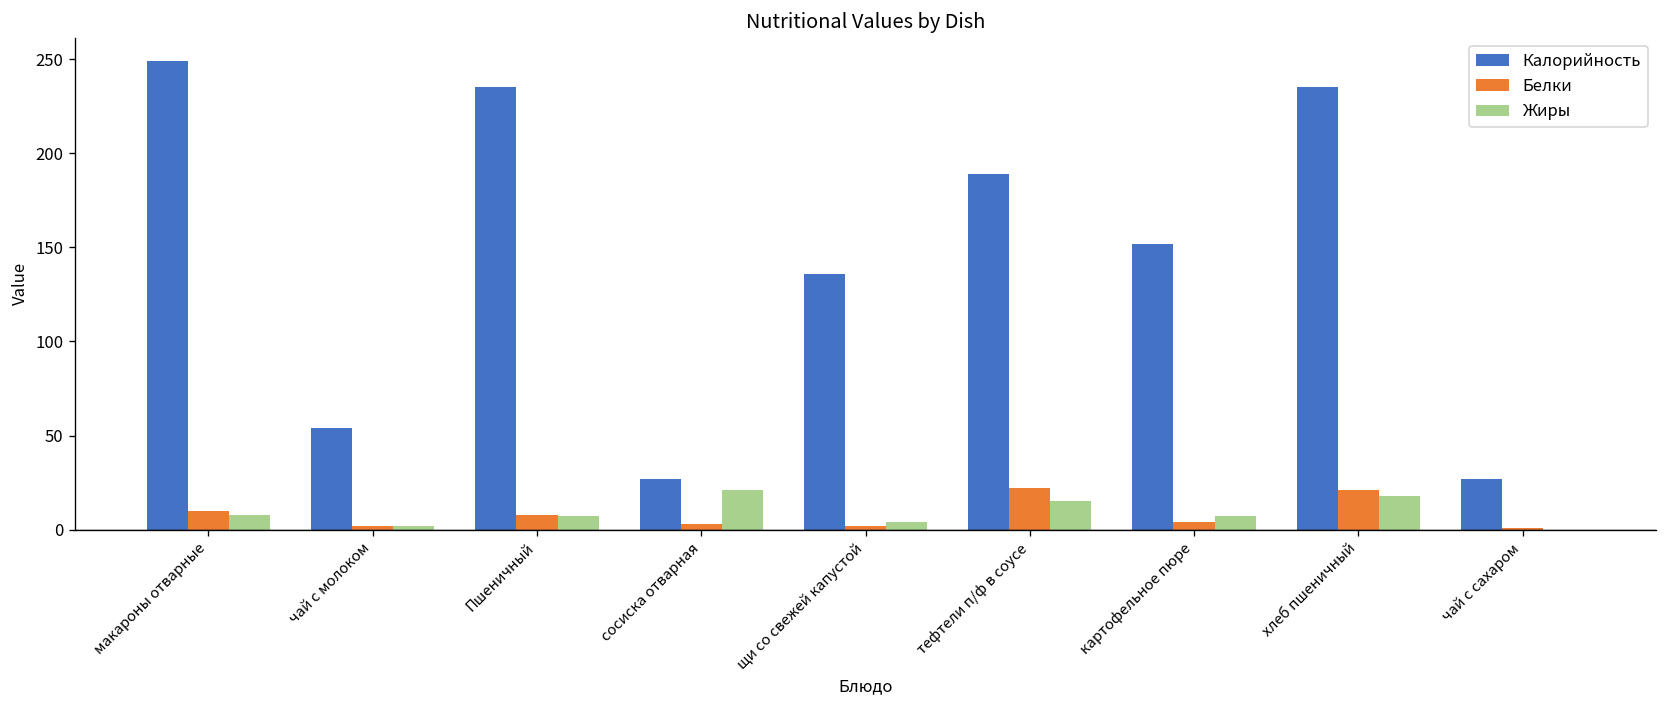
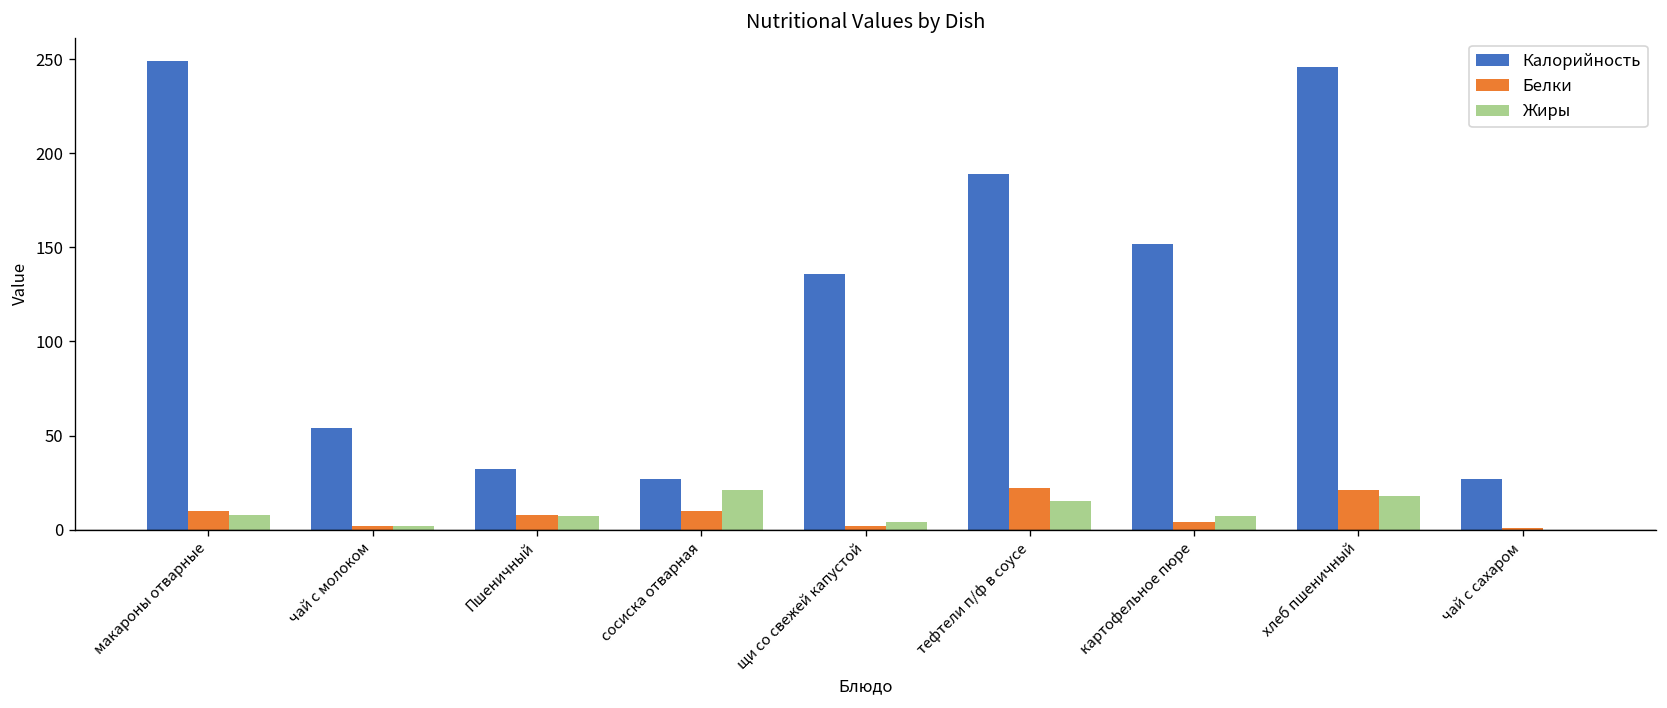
  {
    "Калорийность": {
      "макароны отварные": 249,
      "чай с молоком": 54,
-     "Пшеничный": 235,
+     "Пшеничный": 32,
      "сосиска отварная": 27,
      "щи со свежей капустой": 136,
      "тефтели п/ф в соусе": 189,
      "картофельное пюре": 152,
-     "хлеб пшеничный": 235,
+     "хлеб пшеничный": 246,
      "чай с сахаром": 27
    },
    "Белки": {
      "макароны отварные": 10,
      "чай с молоком": 2,
      "Пшеничный": 8,
-     "сосиска отварная": 3,
+     "сосиска отварная": 10,
      "щи со свежей капустой": 2,
      "тефтели п/ф в соусе": 22,
      "картофельное пюре": 4,
      "хлеб пшеничный": 21
    },
    "Жиры": {
      "макароны отварные": 8,
      "чай с молоком": 2,
      "Пшеничный": 7,
      "сосиска отварная": 21,
      "щи со свежей капустой": 4,
      "тефтели п/ф в соусе": 15,
      "картофельное пюре": 7,
      "хлеб пшеничный": 18,
      "чай с сахаром": 0
    }
  }
